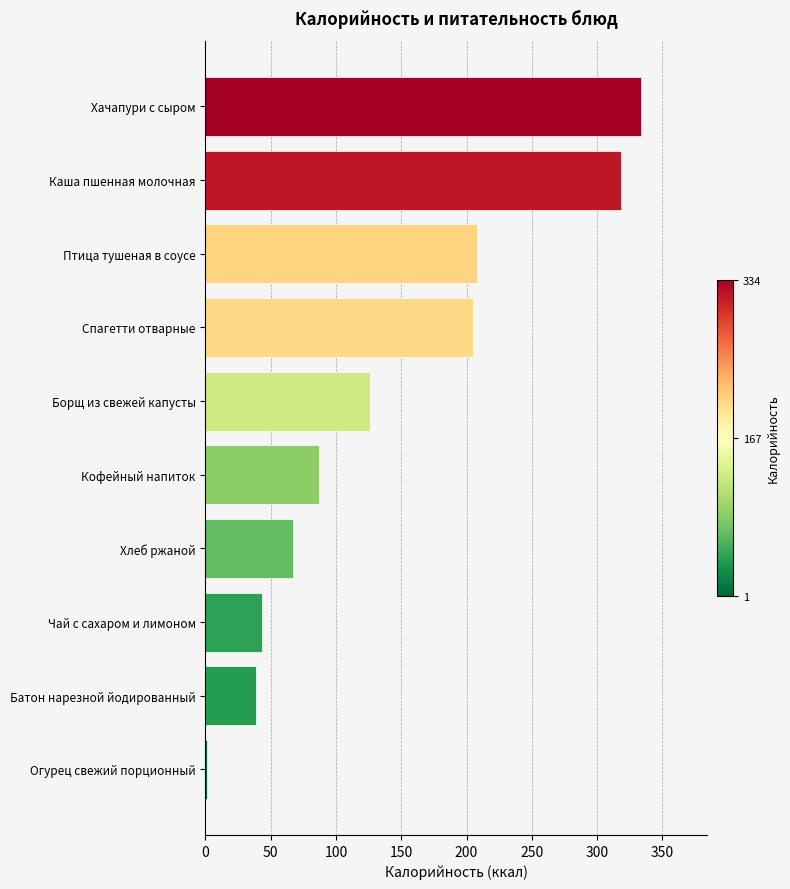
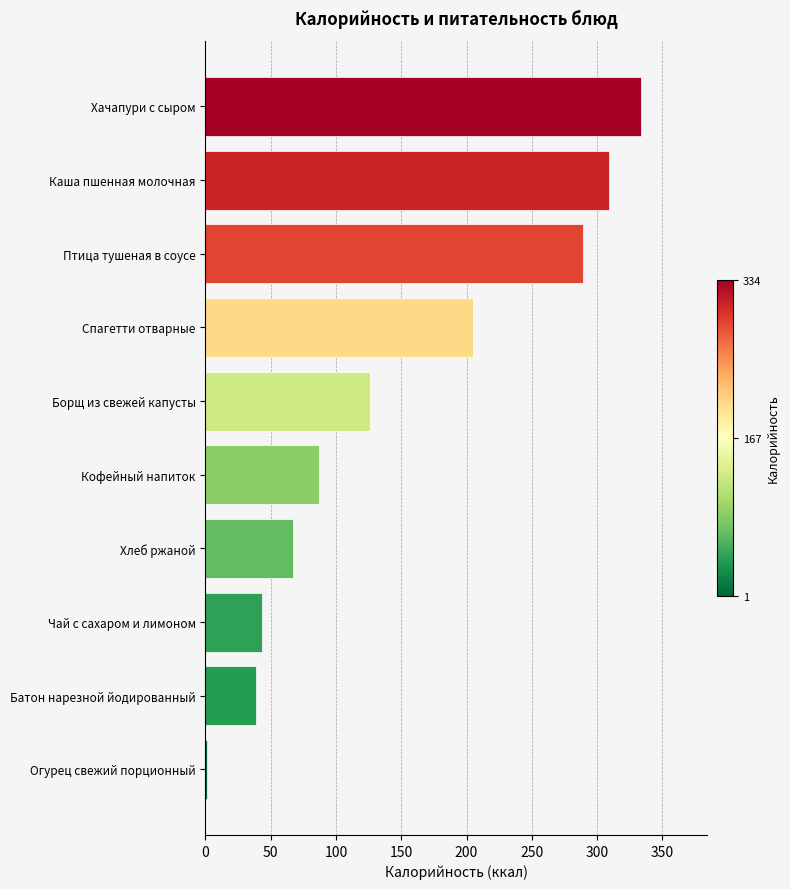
  {
    "Хачапури с сыром": 334,
-   "Каша пшенная молочная": 318,
-   "Птица тушеная в соусе": 208,
+   "Каша пшенная молочная": 309,
+   "Птица тушеная в соусе": 289,
    "Спагетти отварные": 205,
    "Борщ из свежей капусты": 126,
    "Кофейный напиток": 87,
    "Хлеб ржаной": 67,
    "Чай с сахаром и лимоном": 43,
    "Батон нарезной йодированный": 39
  }
